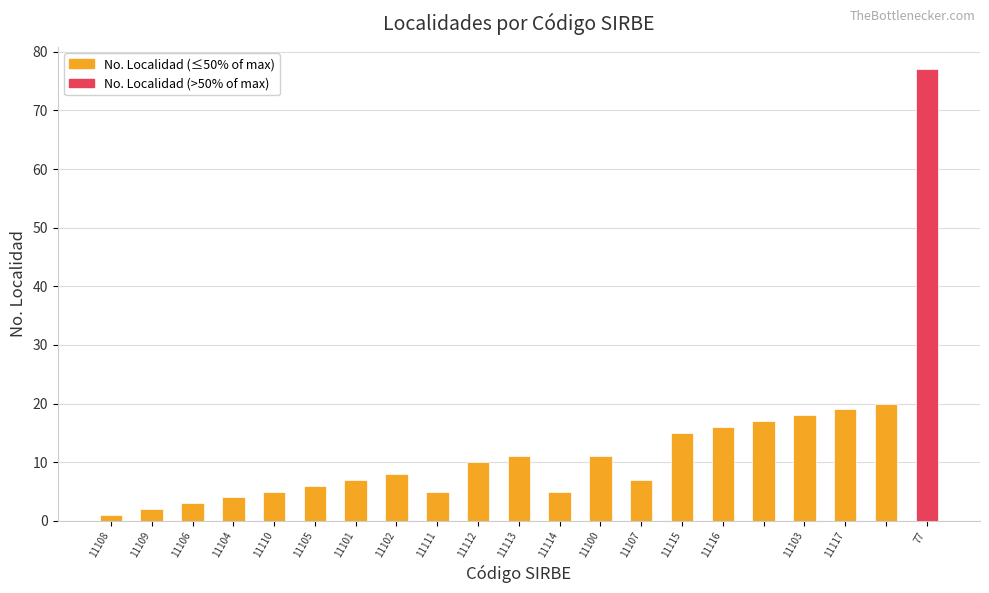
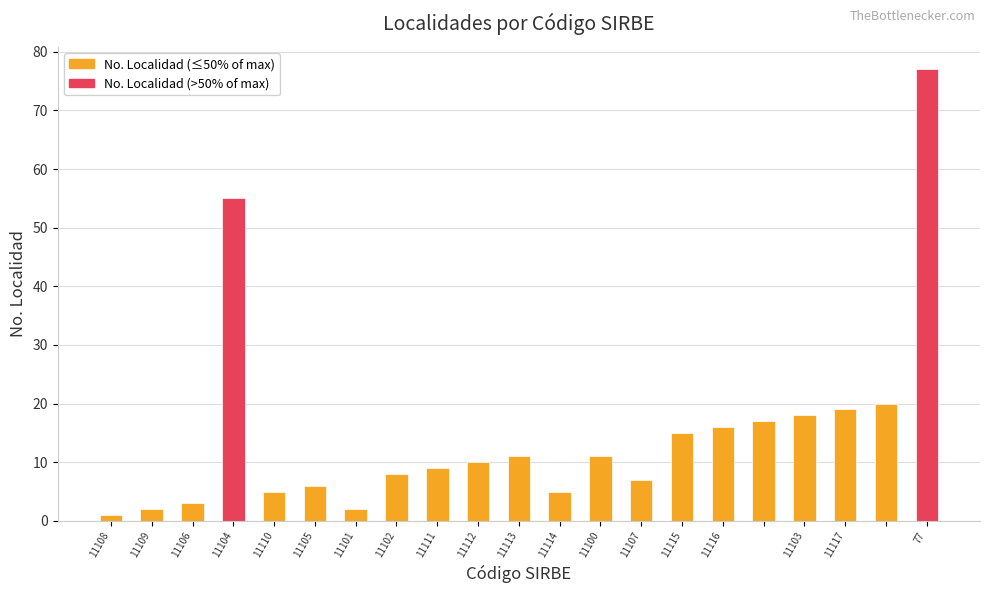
  {
    "11108": 1,
    "11109": 2,
    "11106": 3,
-   "11104": 4,
+   "11104": 55,
    "11110": 5,
    "11105": 6,
-   "11101": 7,
+   "11101": 2,
    "11102": 8,
-   "11111": 5,
+   "11111": 9,
    "11112": 10,
    "11113": 11,
    "11114": 5,
    "11100": 11,
    "11107": 7,
    "11115": 15,
    "11116": 16,
    "11103": 18,
    "11117": 19,
    "77": 77
  }
